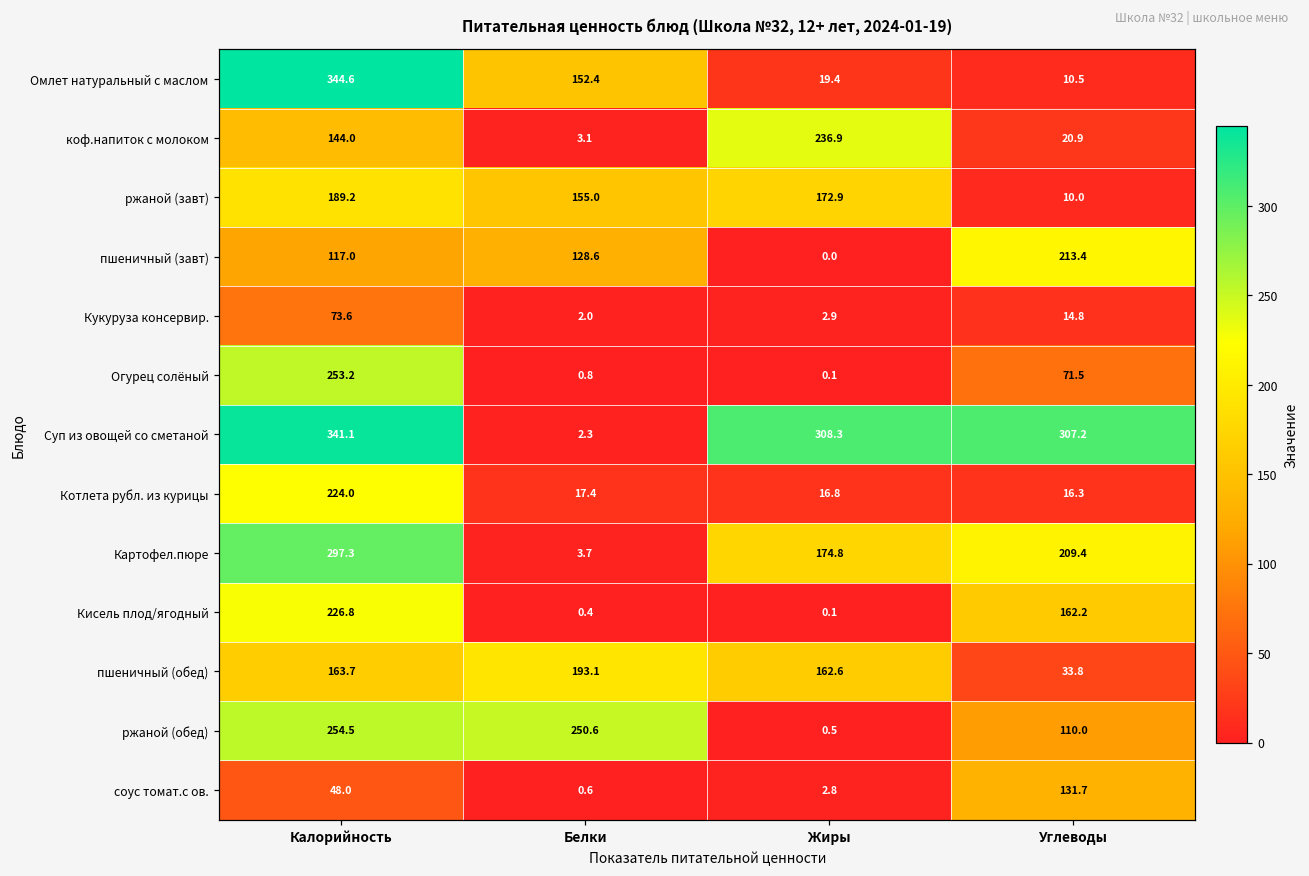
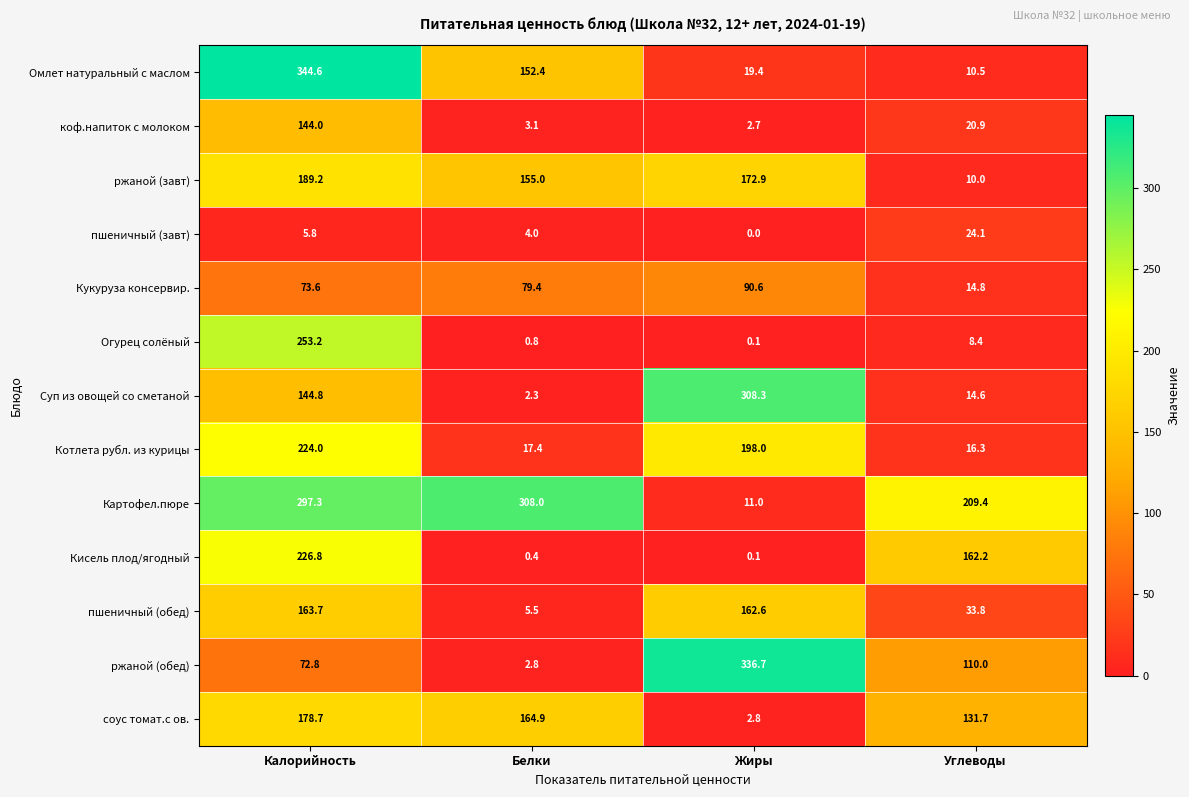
  {
    "Омлет натуральный с маслом": {
      "Калорийность": 344.6,
      "Белки": 152.4,
      "Жиры": 19.4,
      "Углеводы": 10.5
    },
    "коф.напиток с молоком": {
      "Калорийность": 144.0,
      "Белки": 3.1,
-     "Жиры": 236.9,
+     "Жиры": 2.7,
      "Углеводы": 20.9
    },
    "ржаной (завт)": {
      "Калорийность": 189.2,
      "Белки": 155.0,
      "Жиры": 172.9,
      "Углеводы": 10.0
    },
    "пшеничный (завт)": {
-     "Калорийность": 117.0,
-     "Белки": 128.6,
+     "Калорийность": 5.8,
+     "Белки": 4.0,
      "Жиры": 0.0,
-     "Углеводы": 213.4
+     "Углеводы": 24.1
    },
    "Кукуруза консервир.": {
      "Калорийность": 73.6,
-     "Белки": 2.0,
-     "Жиры": 2.9,
+     "Белки": 79.4,
+     "Жиры": 90.6,
      "Углеводы": 14.8
    },
    "Огурец солёный": {
      "Калорийность": 253.2,
      "Белки": 0.8,
      "Жиры": 0.1,
-     "Углеводы": 71.5
+     "Углеводы": 8.4
    },
    "Суп из овощей со сметаной": {
-     "Калорийность": 341.1,
+     "Калорийность": 144.8,
      "Белки": 2.3,
      "Жиры": 308.3,
-     "Углеводы": 307.2
+     "Углеводы": 14.6
    },
    "Котлета рубл. из курицы": {
      "Калорийность": 224.0,
      "Белки": 17.4,
-     "Жиры": 16.8,
+     "Жиры": 198.0,
      "Углеводы": 16.3
    },
    "Картофел.пюре": {
      "Калорийность": 297.3,
-     "Белки": 3.7,
-     "Жиры": 174.8,
+     "Белки": 308.0,
+     "Жиры": 11.0,
      "Углеводы": 209.4
    },
    "Кисель плод/ягодный": {
      "Калорийность": 226.8,
      "Белки": 0.4,
      "Жиры": 0.1,
      "Углеводы": 162.2
    },
    "пшеничный (обед)": {
      "Калорийность": 163.7,
-     "Белки": 193.1,
+     "Белки": 5.5,
      "Жиры": 162.6,
      "Углеводы": 33.8
    },
    "ржаной (обед)": {
-     "Калорийность": 254.5,
-     "Белки": 250.6,
-     "Жиры": 0.5,
+     "Калорийность": 72.8,
+     "Белки": 2.8,
+     "Жиры": 336.7,
      "Углеводы": 110.0
    },
    "соус томат.с ов.": {
-     "Калорийность": 48.0,
-     "Белки": 0.6,
+     "Калорийность": 178.7,
+     "Белки": 164.9,
      "Жиры": 2.8,
      "Углеводы": 131.7
    }
  }
